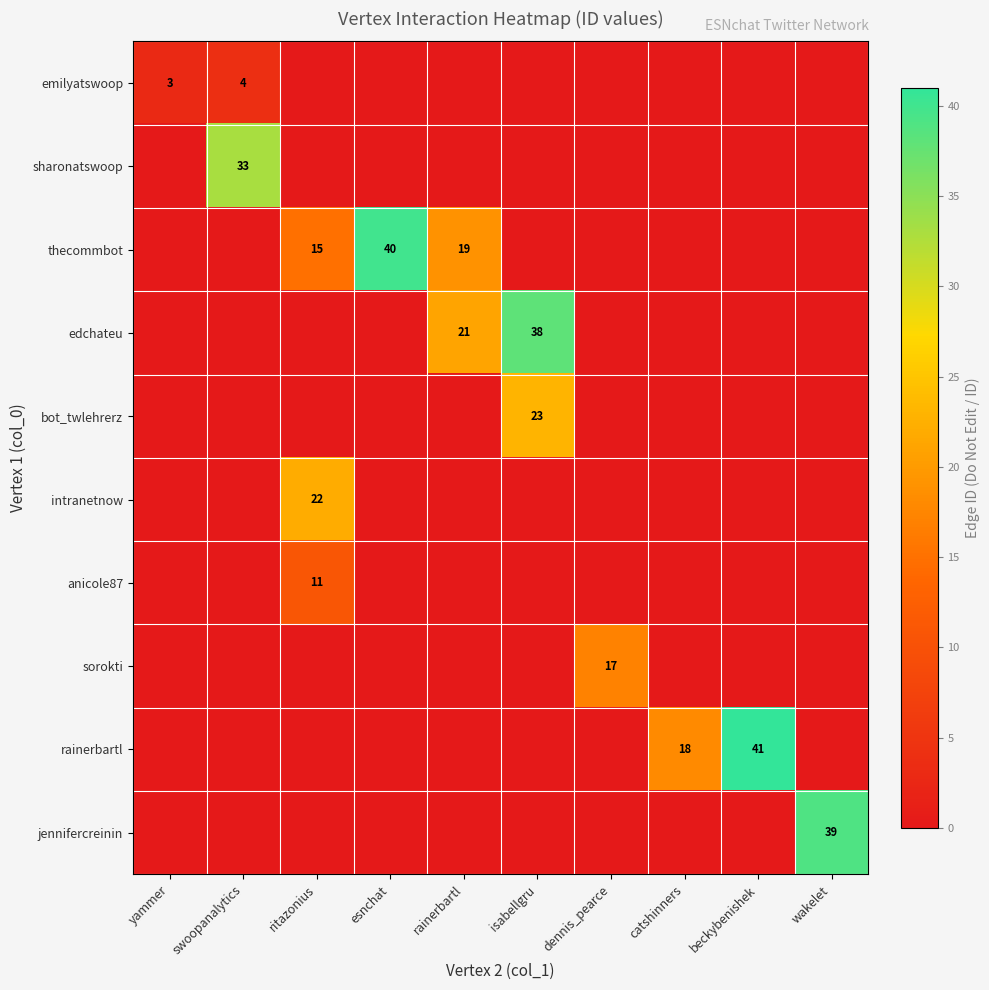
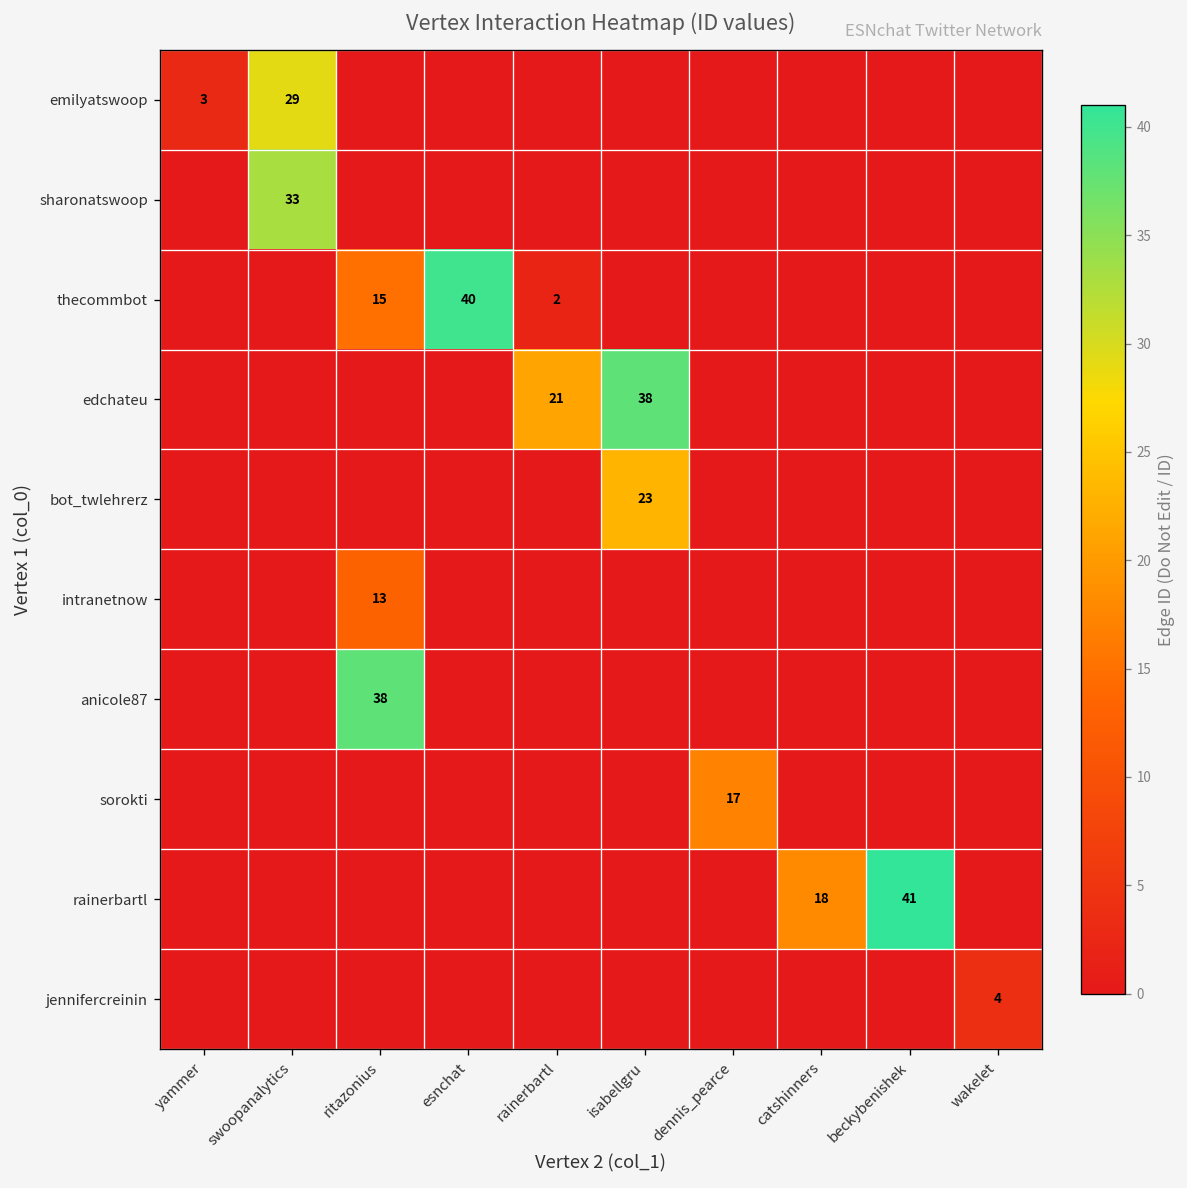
  {
    "emilyatswoop": {
      "yammer": 3,
-     "swoopanalytics": 4
+     "swoopanalytics": 29
    },
    "sharonatswoop": {
      "swoopanalytics": 33
    },
    "thecommbot": {
      "ritazonius": 15,
      "esnchat": 40,
-     "rainerbartl": 19
+     "rainerbartl": 2
    },
    "edchateu": {
      "rainerbartl": 21,
      "isabellgru": 38
    },
    "bot_twlehrerz": {
      "isabellgru": 23
    },
    "intranetnow": {
-     "ritazonius": 22
+     "ritazonius": 13
    },
    "anicole87": {
-     "ritazonius": 11
+     "ritazonius": 38
    },
    "sorokti": {
      "dennis_pearce": 17
    },
    "rainerbartl": {
      "catshinners": 18,
      "beckybenishek": 41
    },
    "jennifercreinin": {
-     "wakelet": 39
+     "wakelet": 4
    }
  }
